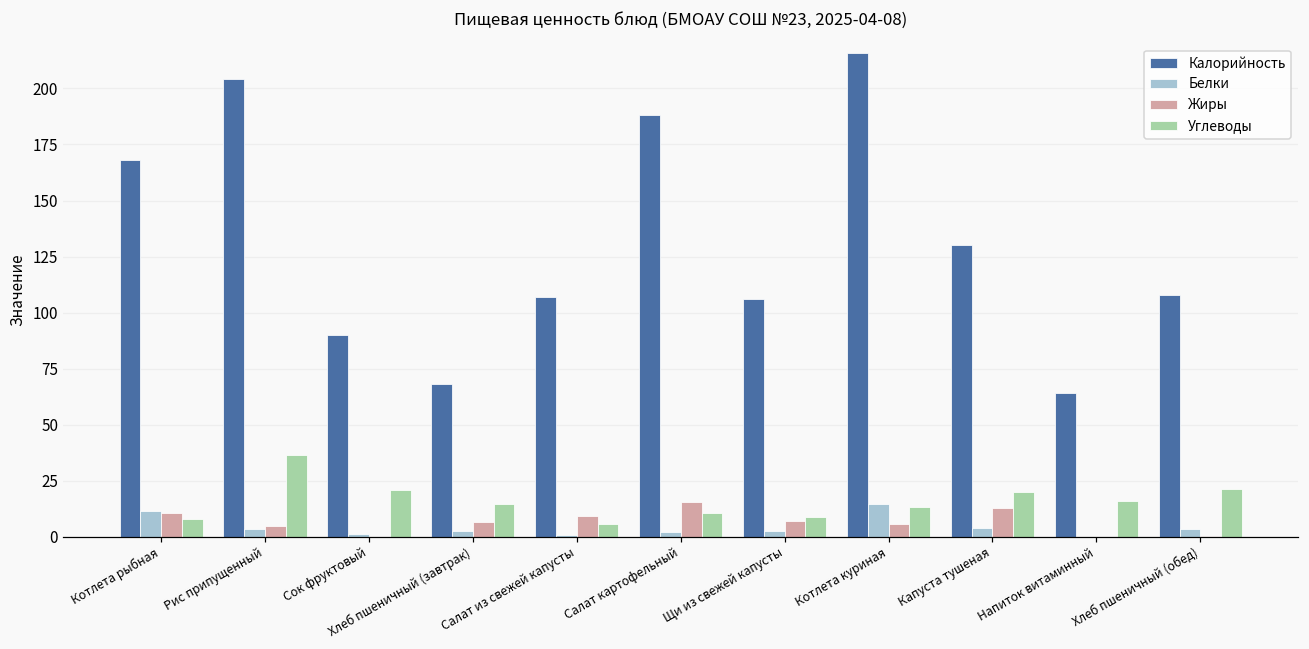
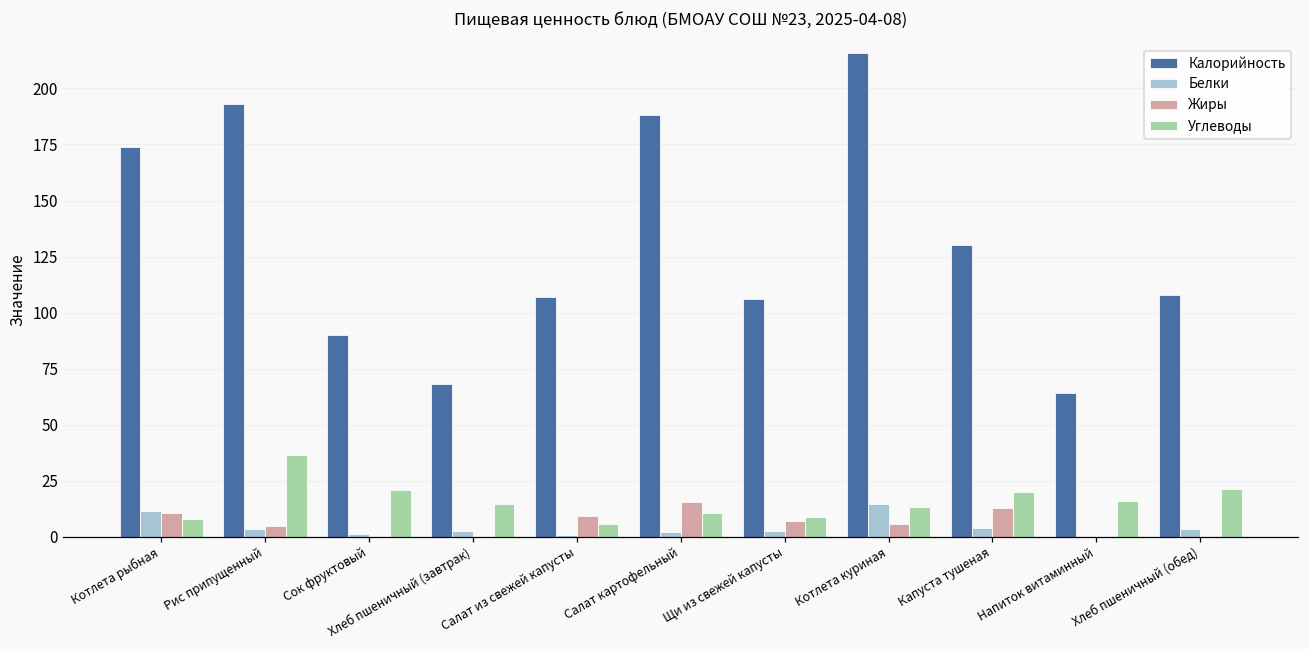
  {
    "Калорийность": {
-     "Котлета рыбная": 168,
-     "Рис припущенный": 204,
+     "Котлета рыбная": 174,
+     "Рис припущенный": 193,
      "Сок фруктовый": 90,
      "Хлеб пшеничный (завтрак)": 68,
      "Салат из свежей капусты": 107,
      "Салат картофельный": 188,
      "Щи из свежей капусты": 106,
      "Котлета куриная": 216,
      "Капуста тушеная": 130,
      "Напиток витаминный": 64,
      "Хлеб пшеничный (обед)": 108
    },
    "Жиры": {
      "Котлета рыбная": 11,
      "Рис припущенный": 5,
      "Сок фруктовый": 0,
-     "Хлеб пшеничный (завтрак)": 6,
+     "Хлеб пшеничный (завтрак)": 0,
      "Салат из свежей капусты": 9,
      "Салат картофельный": 15,
      "Щи из свежей капусты": 7,
      "Котлета куриная": 6,
      "Капуста тушеная": 13,
      "Напиток витаминный": 0
    }
  }
